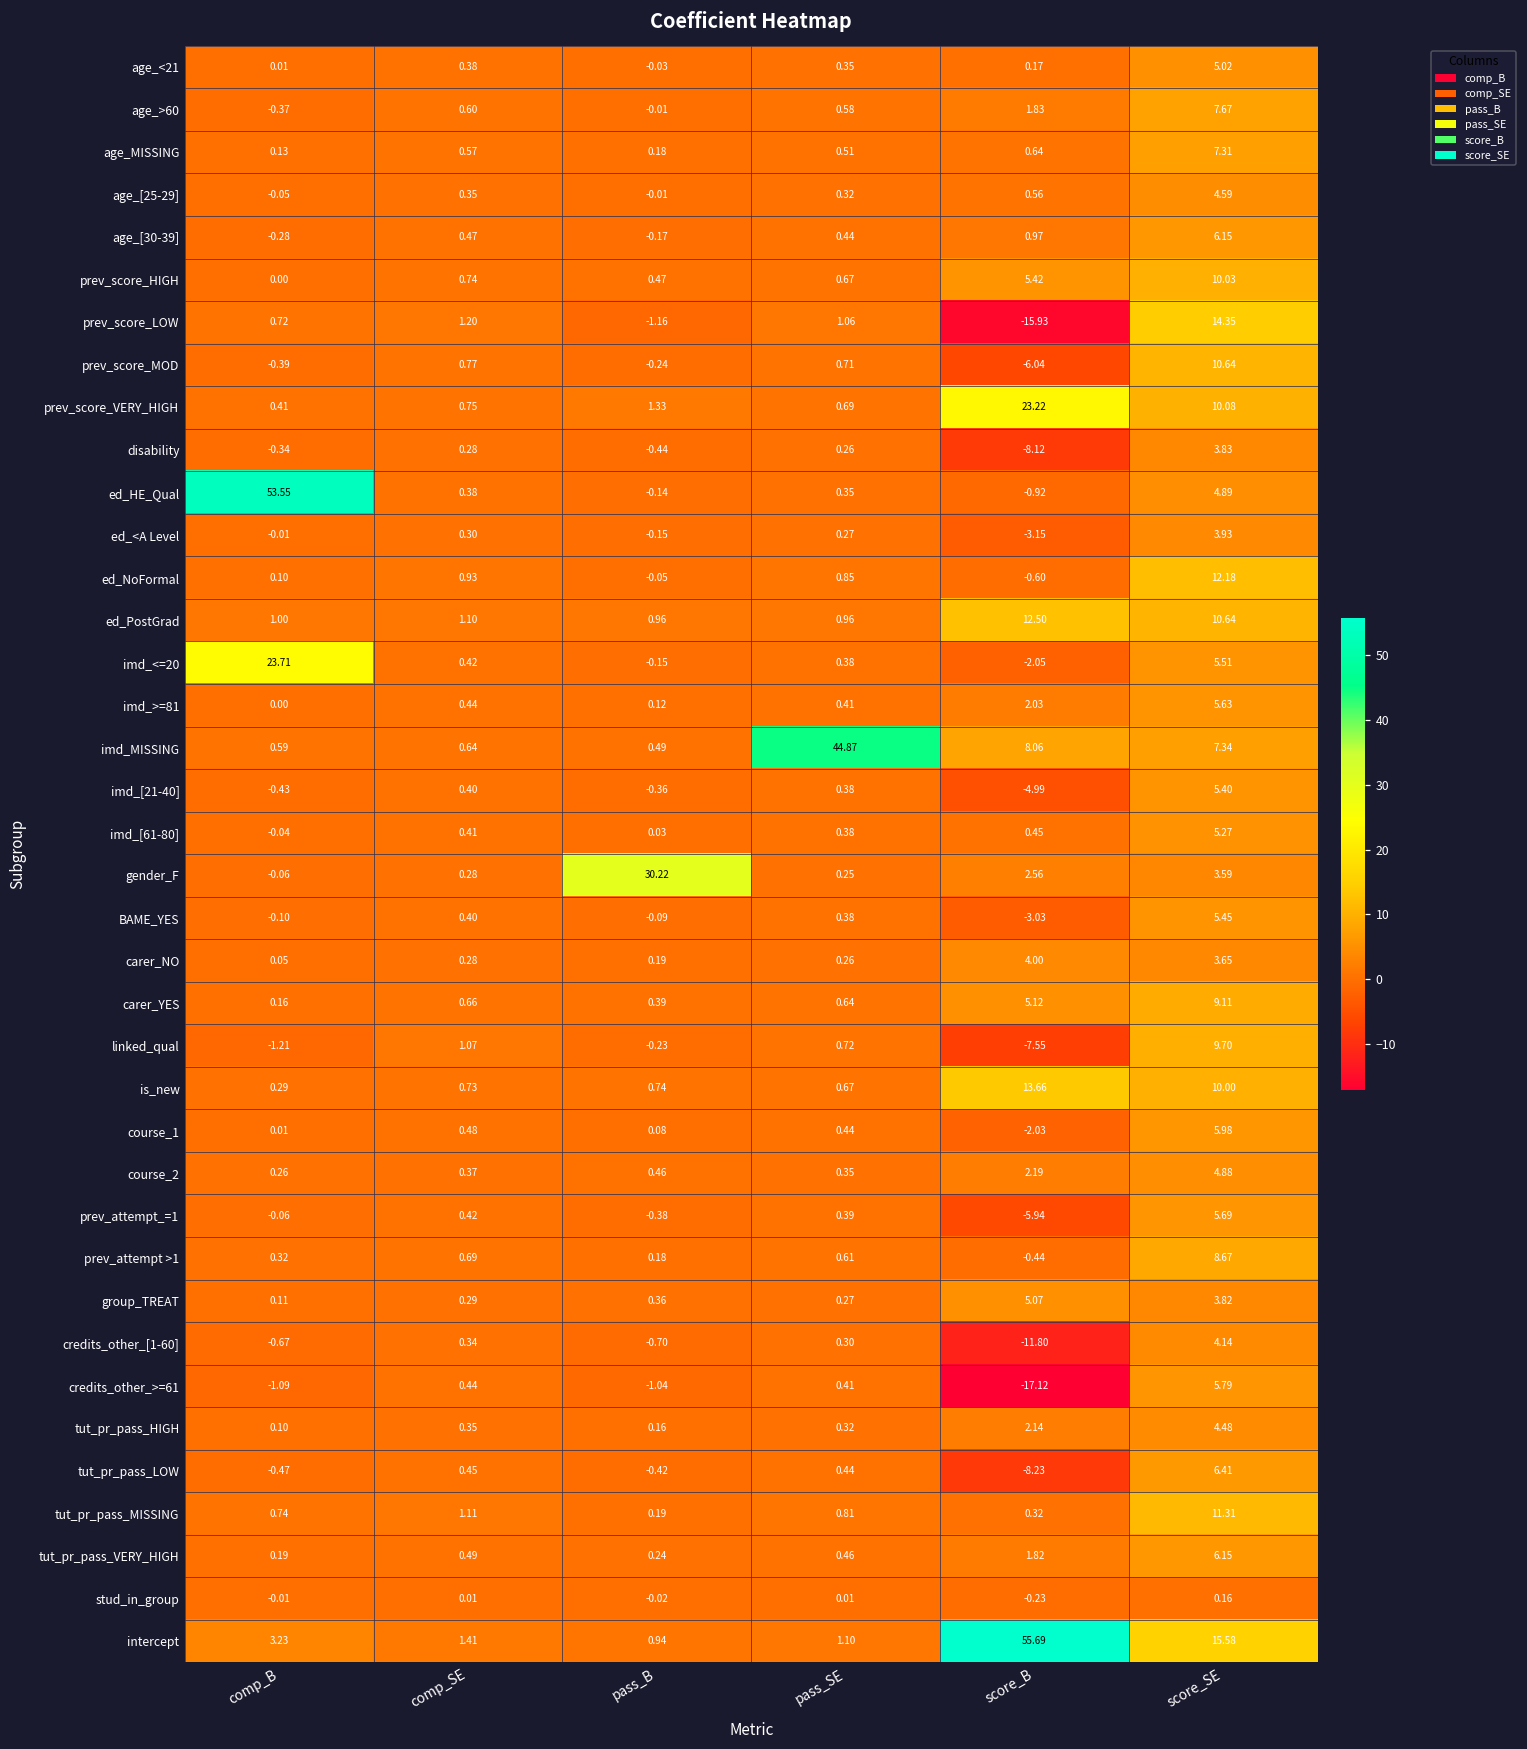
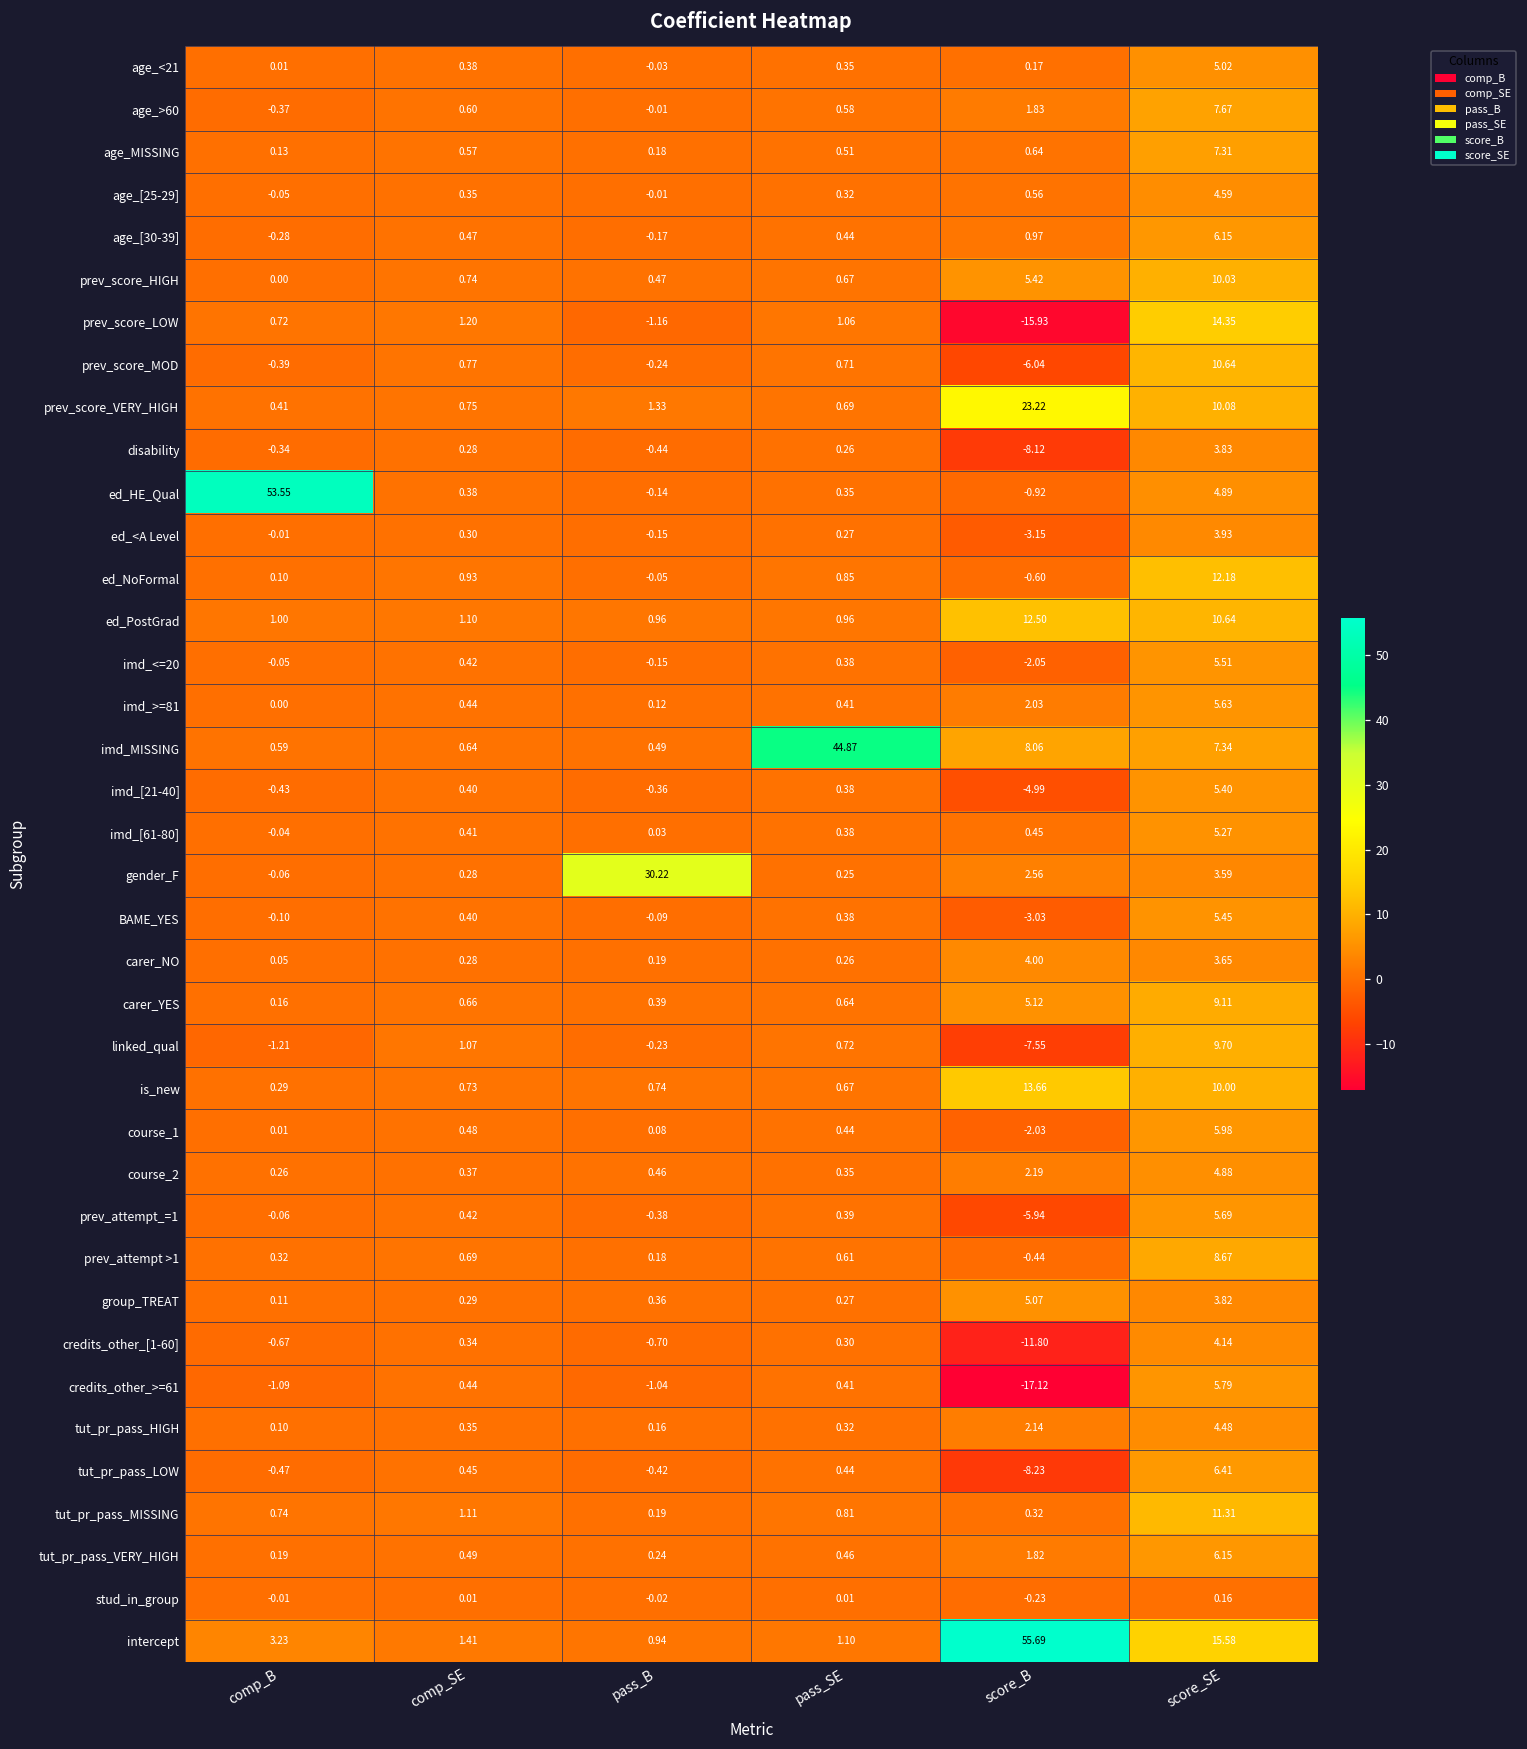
  {
    "imd_<=20": {
-     "comp_B": 23.71,
+     "comp_B": -0.05,
      "comp_SE": 0.42,
      "pass_B": -0.15,
      "pass_SE": 0.38,
      "score_B": -2.05,
      "score_SE": 5.51
    }
  }
